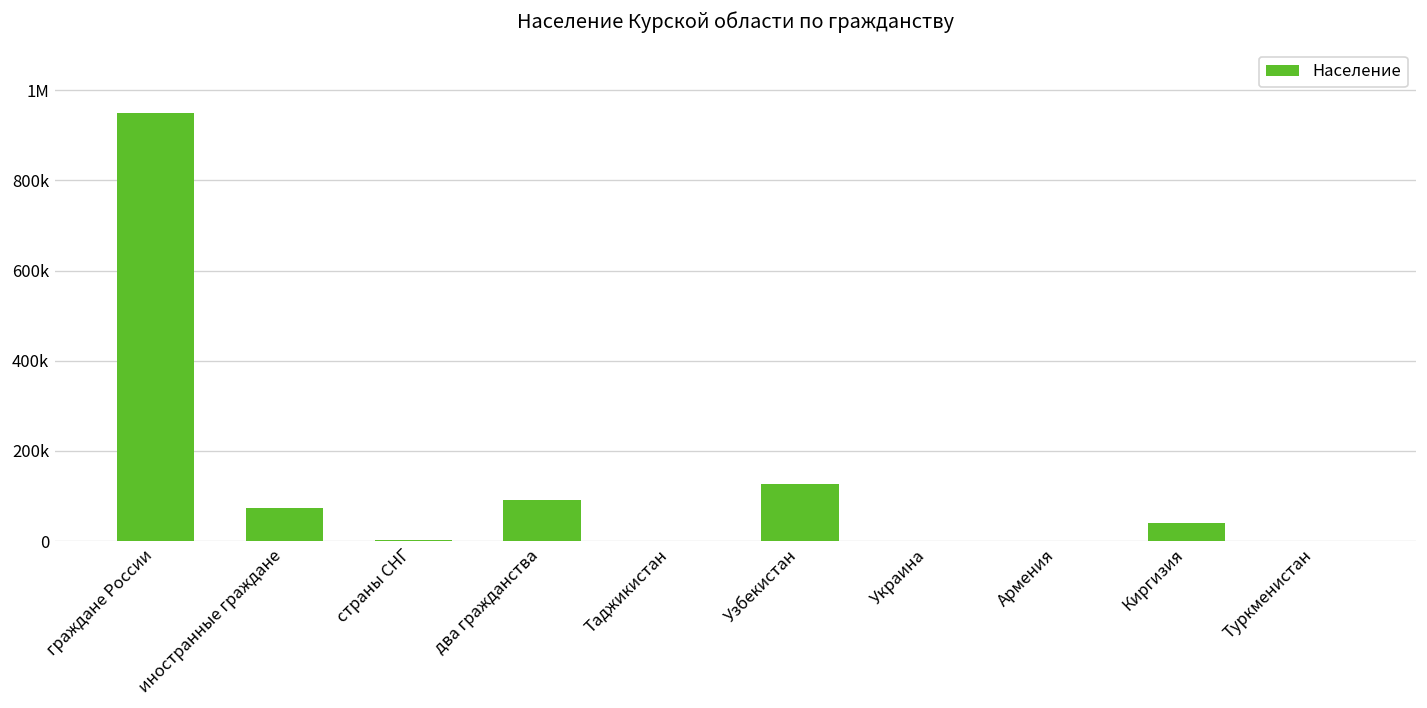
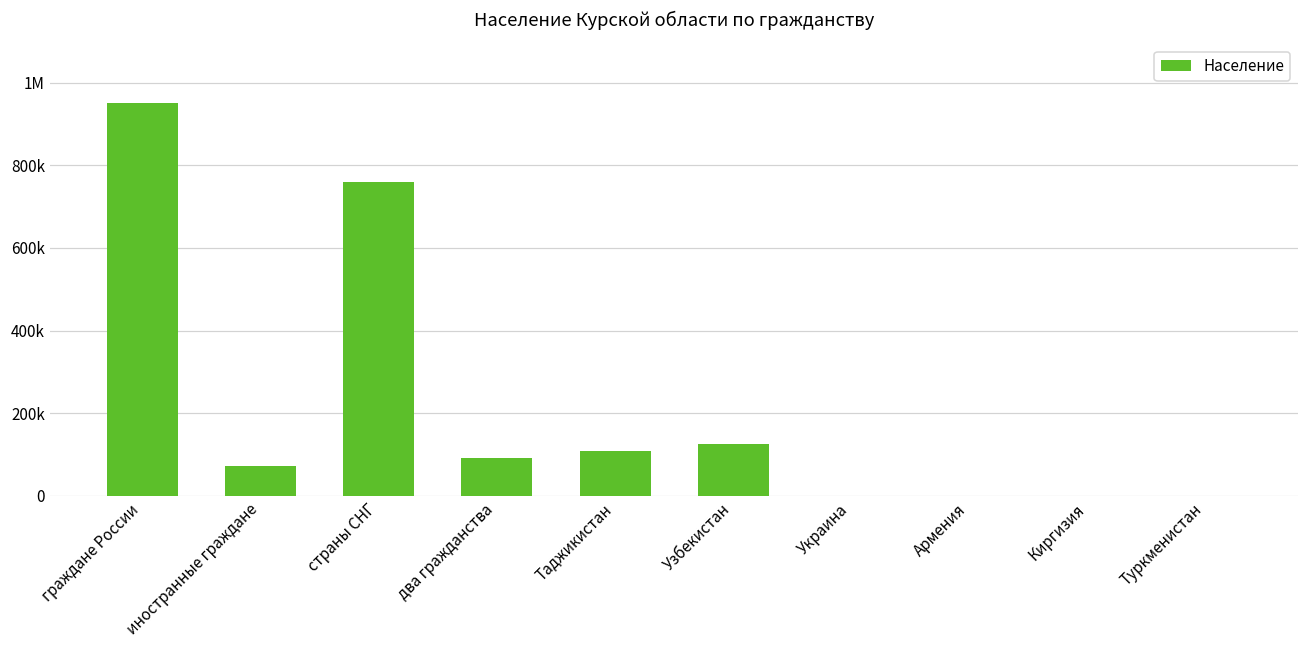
  {
    "граждане России": 950000,
    "иностранные граждане": 70000,
-   "страны СНГ": 0,
+   "страны СНГ": 760000,
    "два гражданства": 90000,
-   "Таджикистан": 0,
+   "Таджикистан": 110000,
    "Узбекистан": 130000,
-   "Киргизия": 40000
+   "Киргизия": 0
  }
